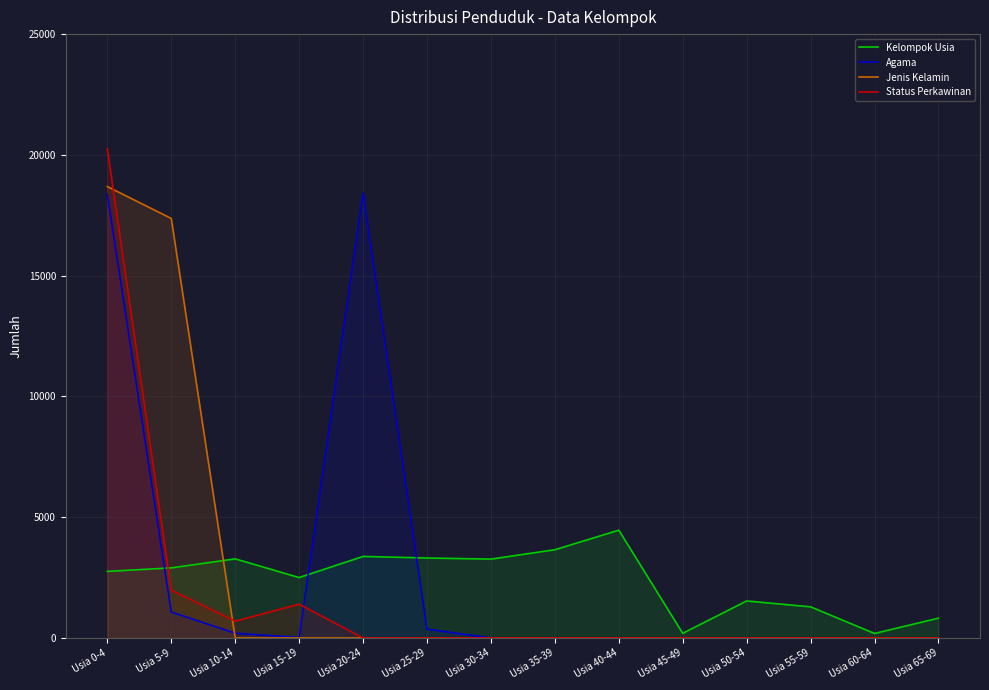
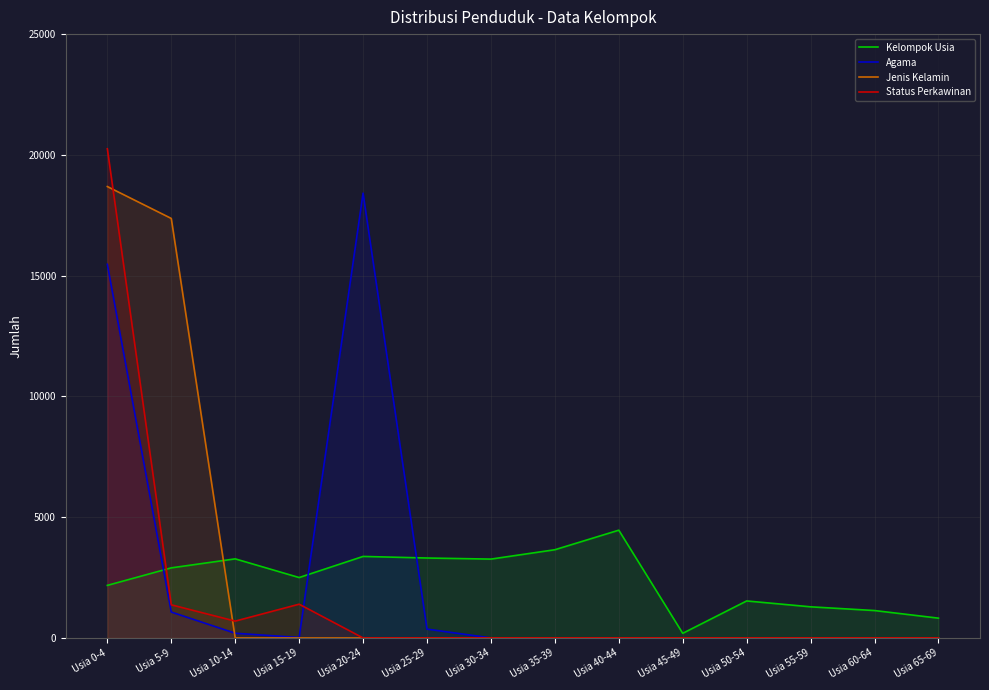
  {
    "Kelompok Usia": {
-     "Usia 0-4": 2800,
+     "Usia 0-4": 2200,
      "Usia 5-9": 2900,
      "Usia 10-14": 3300,
      "Usia 15-19": 2500,
      "Usia 20-24": 3400,
      "Usia 25-29": 3300,
      "Usia 30-34": 3300,
      "Usia 35-39": 3700,
      "Usia 40-44": 4500,
      "Usia 45-49": 200,
      "Usia 50-54": 1500,
      "Usia 55-59": 1300,
-     "Usia 60-64": 200,
+     "Usia 60-64": 1100,
      "Usia 65-69": 800
    },
    "Agama": {
-     "Usia 0-4": 18400,
+     "Usia 0-4": 15500,
      "Usia 5-9": 1100,
      "Usia 10-14": 200,
      "Usia 20-24": 18400,
      "Usia 25-29": 400
    },
    "Jenis Kelamin": {
      "Usia 0-4": 18700,
      "Usia 5-9": 17400,
      "Usia 10-14": 0
    },
    "Status Perkawinan": {
      "Usia 0-4": 20300,
-     "Usia 5-9": 2000,
+     "Usia 5-9": 1400,
      "Usia 10-14": 700,
      "Usia 15-19": 1400
    }
  }
